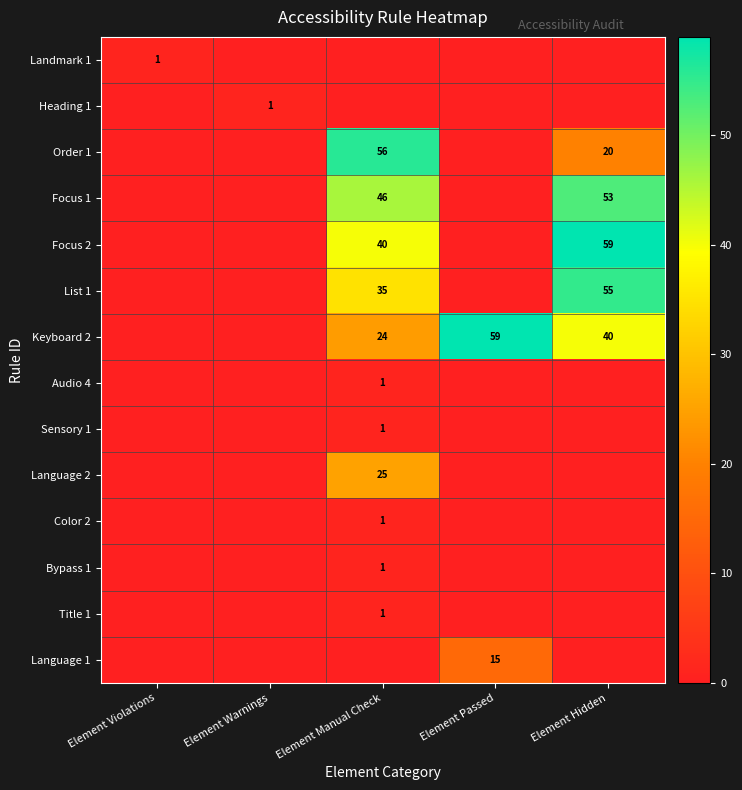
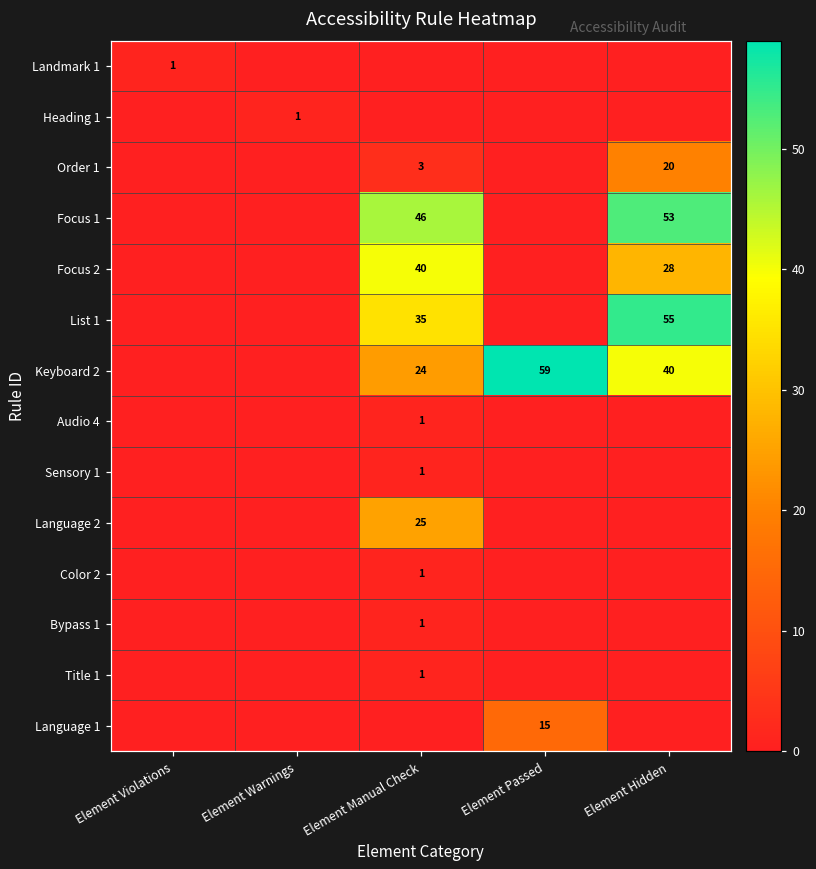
  {
    "Landmark 1": {
      "Element Violations": 1
    },
    "Heading 1": {
      "Element Warnings": 1
    },
    "Order 1": {
-     "Element Manual Check": 56,
+     "Element Manual Check": 3,
      "Element Hidden": 20
    },
    "Focus 1": {
      "Element Manual Check": 46,
      "Element Hidden": 53
    },
    "Focus 2": {
      "Element Manual Check": 40,
-     "Element Hidden": 59
+     "Element Hidden": 28
    },
    "List 1": {
      "Element Manual Check": 35,
      "Element Hidden": 55
    },
    "Keyboard 2": {
      "Element Manual Check": 24,
      "Element Passed": 59,
      "Element Hidden": 40
    },
    "Audio 4": {
      "Element Manual Check": 1
    },
    "Sensory 1": {
      "Element Manual Check": 1
    },
    "Language 2": {
      "Element Manual Check": 25
    },
    "Color 2": {
      "Element Manual Check": 1
    },
    "Bypass 1": {
      "Element Manual Check": 1
    },
    "Title 1": {
      "Element Manual Check": 1
    },
    "Language 1": {
      "Element Passed": 15
    }
  }
